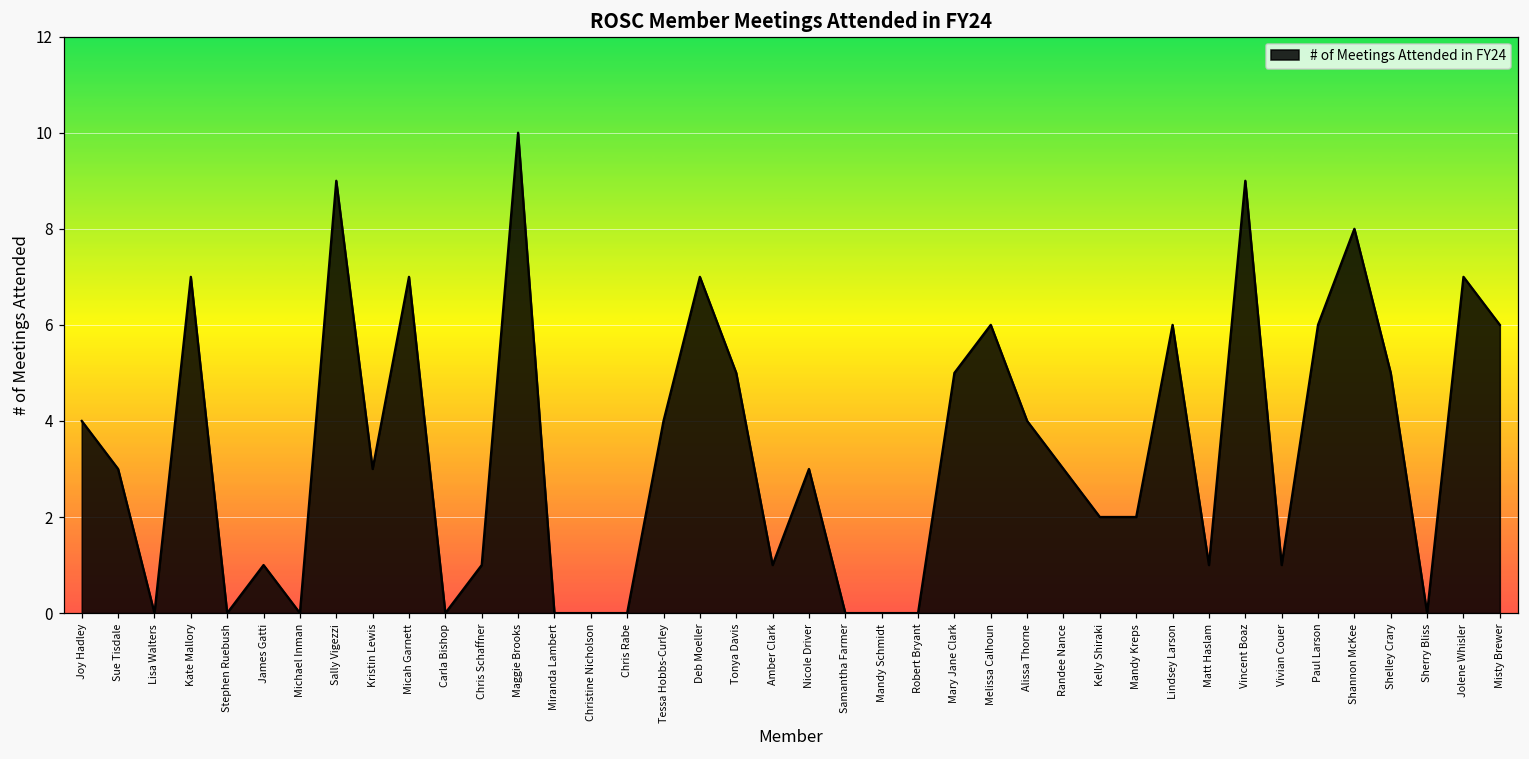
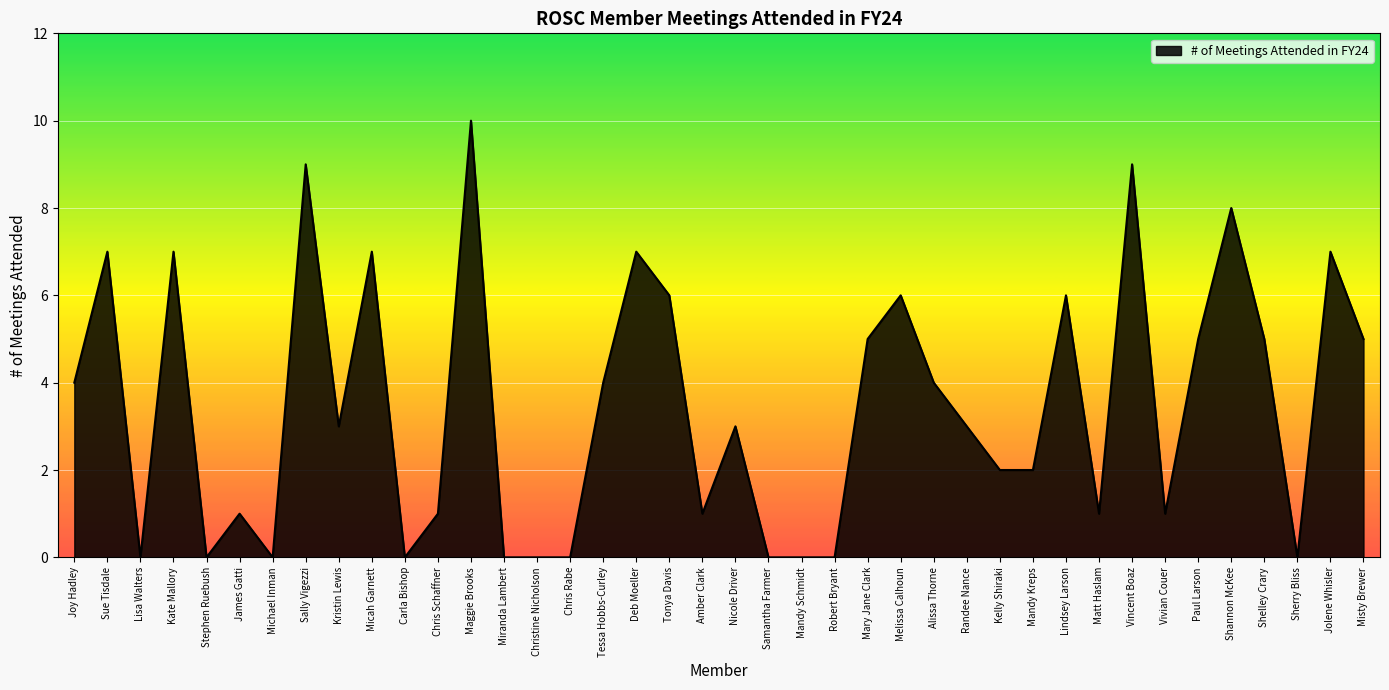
  {
    "Joy Hadley": 4,
-   "Sue Tisdale": 3,
+   "Sue Tisdale": 7,
    "Lisa Walters": 0,
    "Kate Mallory": 7,
    "Stephen Ruebush": 0,
    "James Gatti": 1,
    "Michael Inman": 0,
    "Sally Vigezzi": 9,
    "Kristin Lewis": 3,
    "Micah Garnett": 7,
    "Carla Bishop": 0,
    "Chris Schaffner": 1,
    "Maggie Brooks": 10,
    "Miranda Lambert": 0,
    "Christine Nicholson": 0,
    "Chris Rabe": 0,
    "Tessa Hobbs-Curley": 4,
    "Deb Moeller": 7,
-   "Tonya Davis": 5,
+   "Tonya Davis": 6,
    "Amber Clark": 1,
    "Nicole Driver": 3,
    "Samantha Farmer": 0,
    "Mandy Schmidt": 0,
    "Robert Bryant": 0,
    "Mary Jane Clark": 5,
    "Melissa Calhoun": 6,
    "Alissa Thorne": 4,
    "Randee Nance": 3,
    "Kelly Shiraki": 2,
    "Mandy Kreps": 2,
    "Lindsey Larson": 6,
    "Matt Haslam": 1,
    "Vincent Boaz": 9,
    "Vivian Couer": 1,
-   "Paul Larson": 6,
+   "Paul Larson": 5,
    "Shannon McKee": 8,
    "Shelley Crary": 5,
    "Sherry Bliss": 0,
    "Jolene Whisler": 7,
-   "Misty Brewer": 6
+   "Misty Brewer": 5
  }
